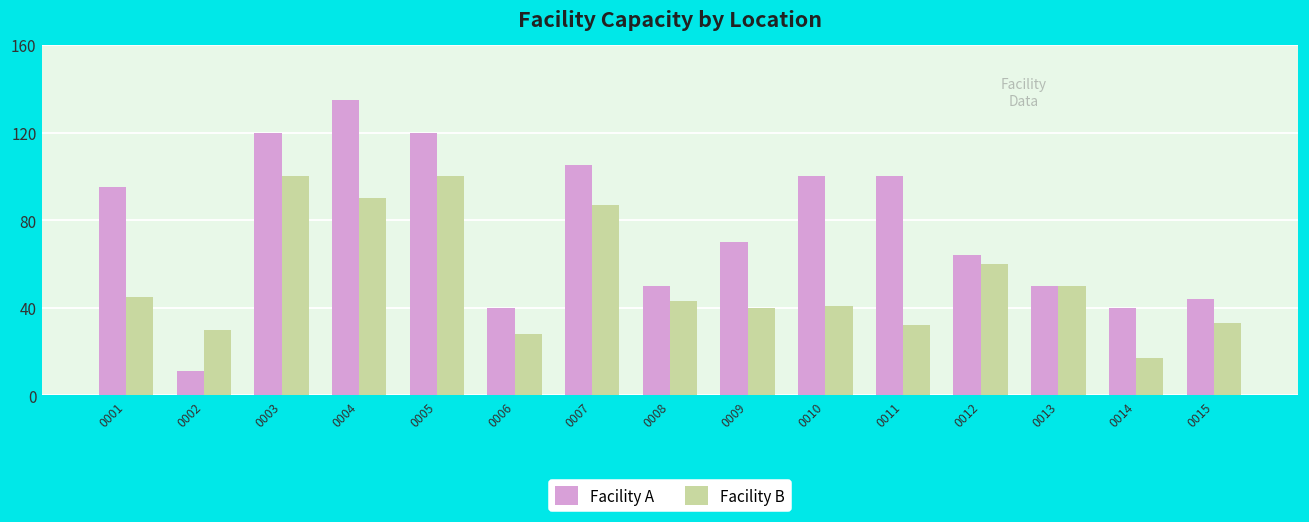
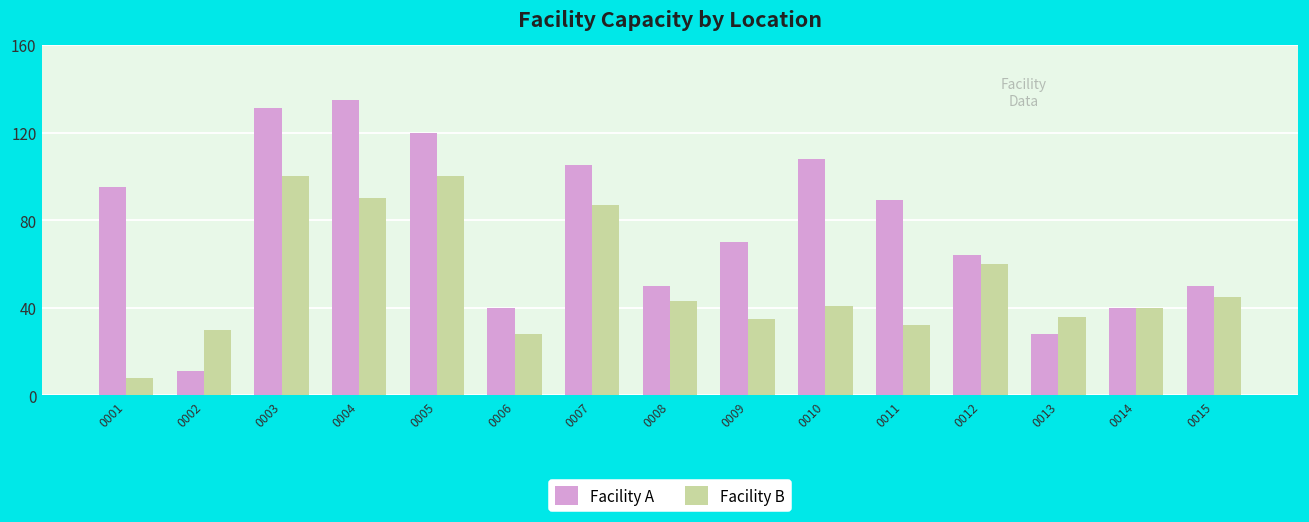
  {
    "Facility A": {
      "0001": 95,
      "0002": 11,
-     "0003": 120,
+     "0003": 131,
      "0004": 135,
      "0005": 120,
      "0006": 40,
      "0007": 105,
      "0008": 50,
      "0009": 70,
-     "0010": 100,
-     "0011": 100,
+     "0010": 108,
+     "0011": 89,
      "0012": 64,
-     "0013": 50,
+     "0013": 28,
      "0014": 40,
-     "0015": 44
+     "0015": 50
    },
    "Facility B": {
-     "0001": 45,
+     "0001": 8,
      "0002": 30,
      "0003": 100,
      "0004": 90,
      "0005": 100,
      "0006": 28,
      "0007": 87,
      "0008": 43,
-     "0009": 40,
+     "0009": 35,
      "0010": 41,
      "0011": 32,
      "0012": 60,
-     "0013": 50,
-     "0014": 17,
-     "0015": 33
+     "0013": 36,
+     "0014": 40,
+     "0015": 45
    }
  }
